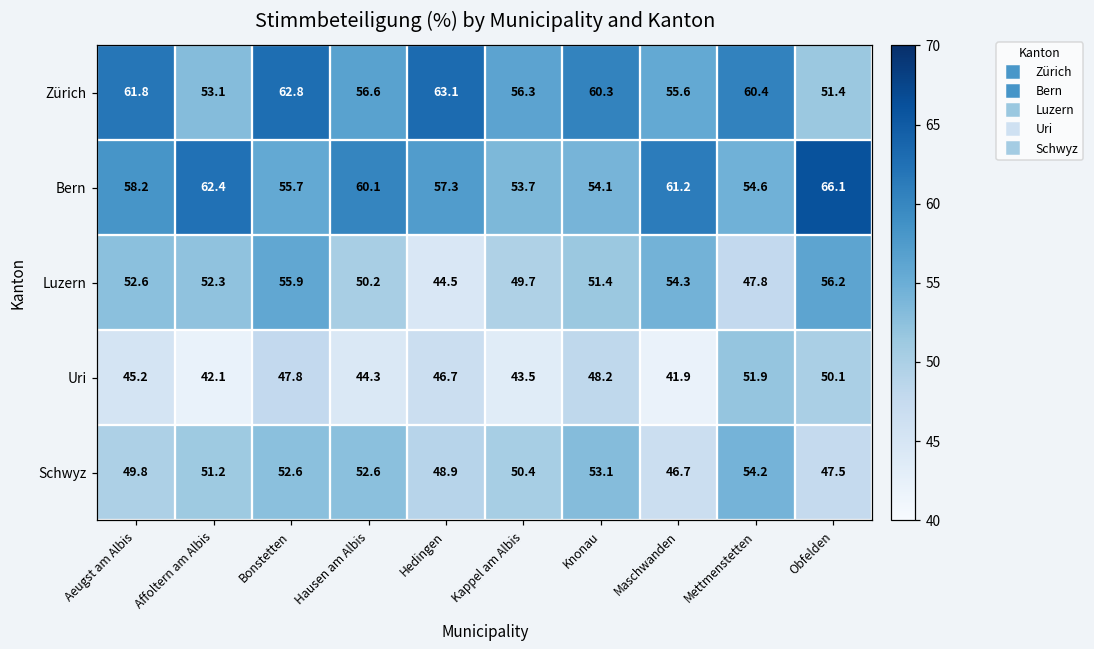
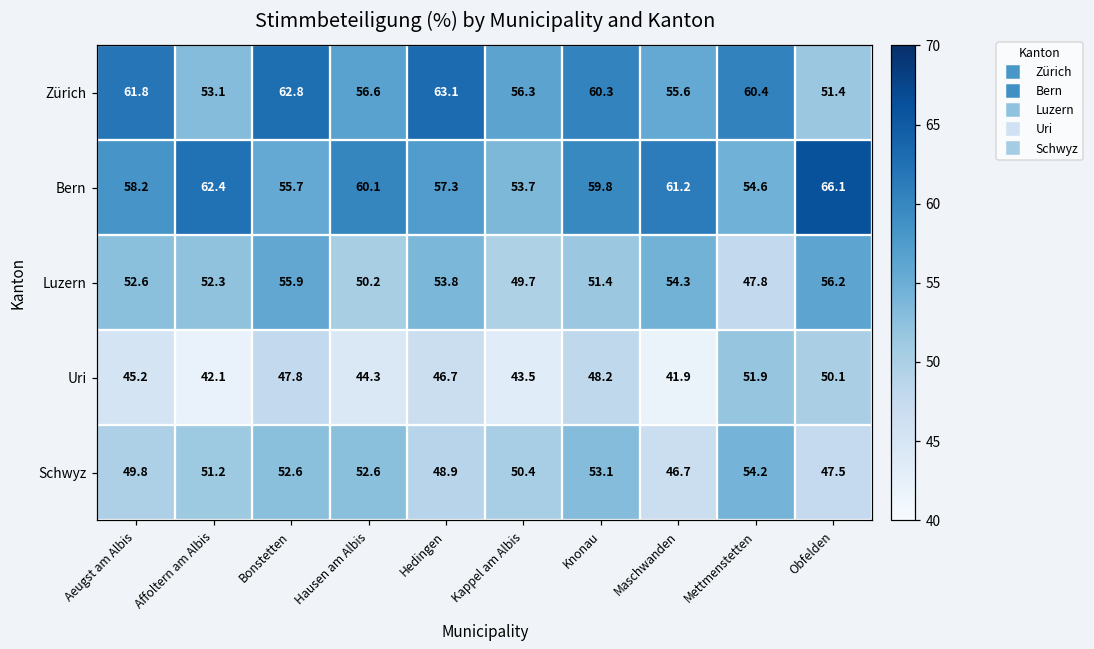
  {
    "Zürich": {
      "Aeugst am Albis": 61.8,
      "Affoltern am Albis": 53.1,
      "Bonstetten": 62.8,
      "Hausen am Albis": 56.6,
      "Hedingen": 63.1,
      "Kappel am Albis": 56.3,
      "Knonau": 60.3,
      "Maschwanden": 55.6,
      "Mettmenstetten": 60.4,
      "Obfelden": 51.4
    },
    "Bern": {
      "Aeugst am Albis": 58.2,
      "Affoltern am Albis": 62.4,
      "Bonstetten": 55.7,
      "Hausen am Albis": 60.1,
      "Hedingen": 57.3,
      "Kappel am Albis": 53.7,
-     "Knonau": 54.1,
+     "Knonau": 59.8,
      "Maschwanden": 61.2,
      "Mettmenstetten": 54.6,
      "Obfelden": 66.1
    },
    "Luzern": {
      "Aeugst am Albis": 52.6,
      "Affoltern am Albis": 52.3,
      "Bonstetten": 55.9,
      "Hausen am Albis": 50.2,
-     "Hedingen": 44.5,
+     "Hedingen": 53.8,
      "Kappel am Albis": 49.7,
      "Knonau": 51.4,
      "Maschwanden": 54.3,
      "Mettmenstetten": 47.8,
      "Obfelden": 56.2
    },
    "Uri": {
      "Aeugst am Albis": 45.2,
      "Affoltern am Albis": 42.1,
      "Bonstetten": 47.8,
      "Hausen am Albis": 44.3,
      "Hedingen": 46.7,
      "Kappel am Albis": 43.5,
      "Knonau": 48.2,
      "Maschwanden": 41.9,
      "Mettmenstetten": 51.9,
      "Obfelden": 50.1
    },
    "Schwyz": {
      "Aeugst am Albis": 49.8,
      "Affoltern am Albis": 51.2,
      "Bonstetten": 52.6,
      "Hausen am Albis": 52.6,
      "Hedingen": 48.9,
      "Kappel am Albis": 50.4,
      "Knonau": 53.1,
      "Maschwanden": 46.7,
      "Mettmenstetten": 54.2,
      "Obfelden": 47.5
    }
  }
